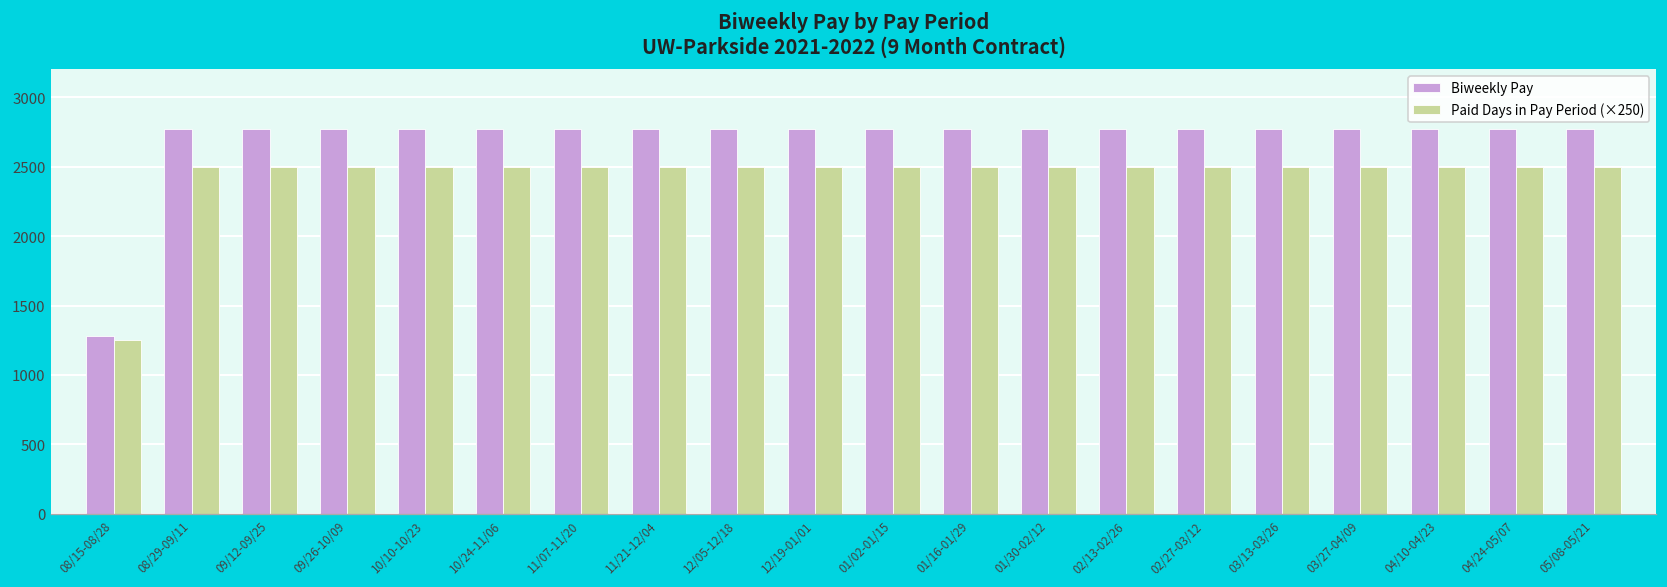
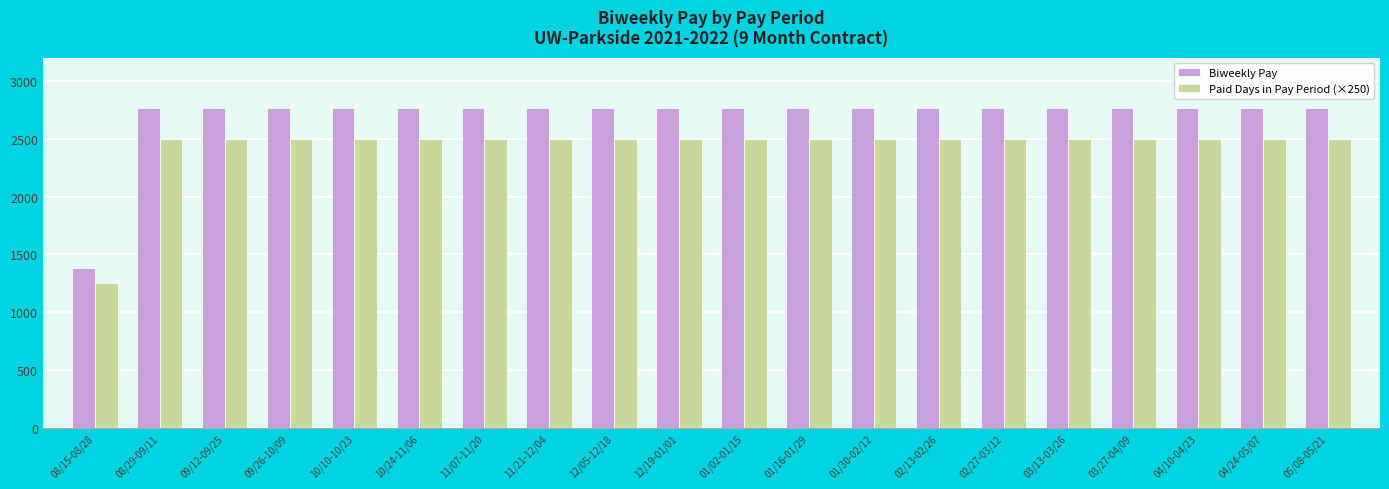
  {
    "Biweekly Pay": {
-     "08/15-08/28": 1280,
+     "08/15-08/28": 1380,
      "08/29-09/11": 2770,
      "09/12-09/25": 2770,
      "09/26-10/09": 2770,
      "10/10-10/23": 2770,
      "10/24-11/06": 2770,
      "11/07-11/20": 2770,
      "11/21-12/04": 2770,
      "12/05-12/18": 2770,
      "12/19-01/01": 2770,
      "01/02-01/15": 2770,
      "01/16-01/29": 2770,
      "01/30-02/12": 2770,
      "02/13-02/26": 2770,
      "02/27-03/12": 2770,
      "03/13-03/26": 2770,
      "03/27-04/09": 2770,
      "04/10-04/23": 2770,
      "04/24-05/07": 2770,
      "05/08-05/21": 2770
    },
    "Paid Days in Pay Period (×250)": {
      "08/15-08/28": 1250,
      "08/29-09/11": 2500,
      "09/12-09/25": 2500,
      "09/26-10/09": 2500,
      "10/10-10/23": 2500,
      "10/24-11/06": 2500,
      "11/07-11/20": 2500,
      "11/21-12/04": 2500,
      "12/05-12/18": 2500,
      "12/19-01/01": 2500,
      "01/02-01/15": 2500,
      "01/16-01/29": 2500,
      "01/30-02/12": 2500,
      "02/13-02/26": 2500,
      "02/27-03/12": 2500,
      "03/13-03/26": 2500,
      "03/27-04/09": 2500,
      "04/10-04/23": 2500,
      "04/24-05/07": 2500,
      "05/08-05/21": 2500
    }
  }
